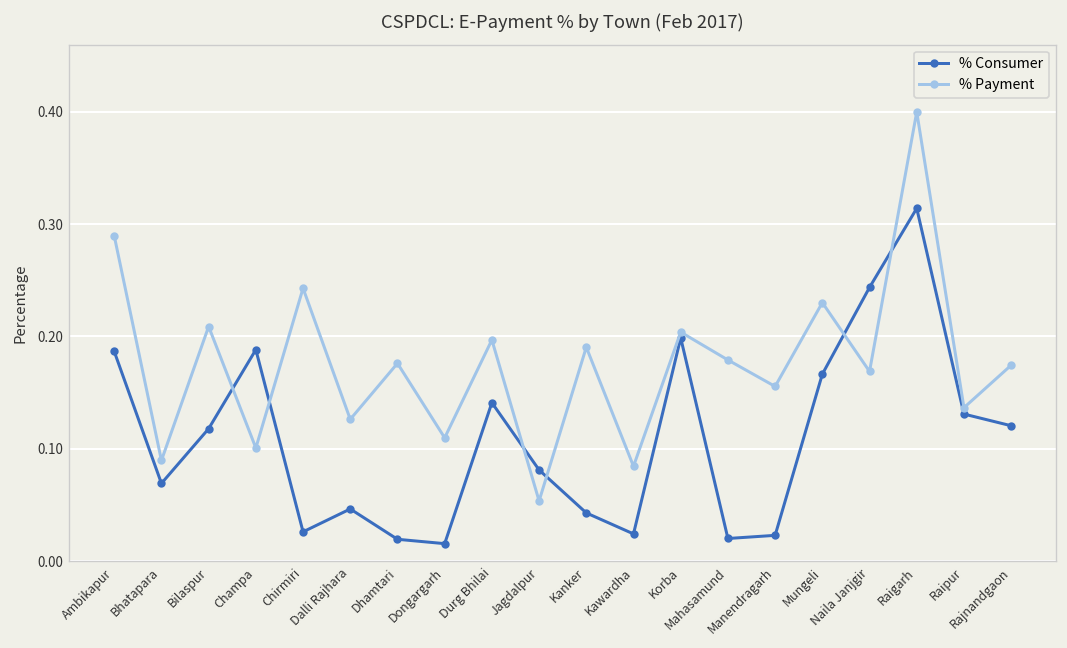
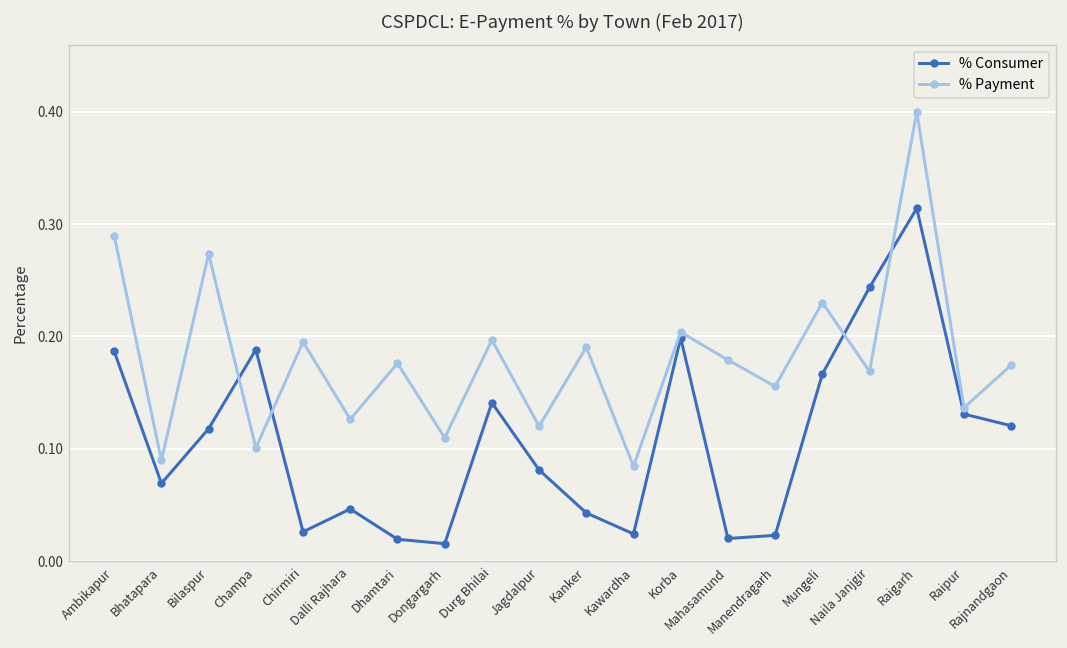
  {
    "% Consumer": {
      "Ambikapur": 0.19,
      "Bhatapara": 0.07,
      "Bilaspur": 0.12,
      "Champa": 0.19,
      "Chirmiri": 0.03,
      "Dalli Rajhara": 0.05,
      "Dhamtari": 0.02,
      "Dongargarh": 0.02,
      "Durg Bhilai": 0.14,
      "Jagdalpur": 0.08,
      "Kanker": 0.04,
      "Kawardha": 0.02,
      "Korba": 0.20,
      "Mahasamund": 0.02,
      "Manendragarh": 0.02,
      "Mungeli": 0.17,
      "Naila Janjgir": 0.24,
      "Raigarh": 0.31,
      "Raipur": 0.13,
      "Rajnandgaon": 0.12
    },
    "% Payment": {
      "Ambikapur": 0.29,
      "Bhatapara": 0.09,
-     "Bilaspur": 0.21,
+     "Bilaspur": 0.27,
      "Champa": 0.10,
-     "Chirmiri": 0.24,
+     "Chirmiri": 0.20,
      "Dalli Rajhara": 0.13,
      "Dhamtari": 0.18,
      "Dongargarh": 0.11,
      "Durg Bhilai": 0.20,
-     "Jagdalpur": 0.05,
+     "Jagdalpur": 0.12,
      "Kanker": 0.19,
      "Kawardha": 0.08,
      "Korba": 0.20,
      "Mahasamund": 0.18,
      "Manendragarh": 0.16,
      "Mungeli": 0.23,
      "Naila Janjgir": 0.17,
      "Raigarh": 0.40,
      "Raipur": 0.14,
      "Rajnandgaon": 0.17
    }
  }
